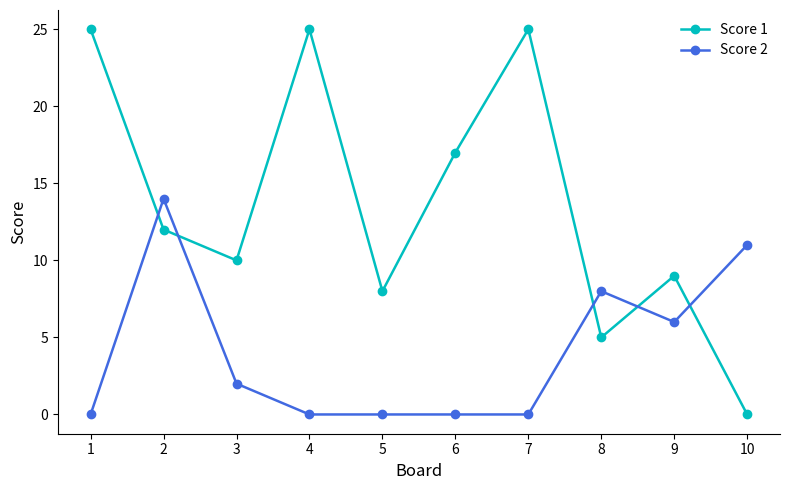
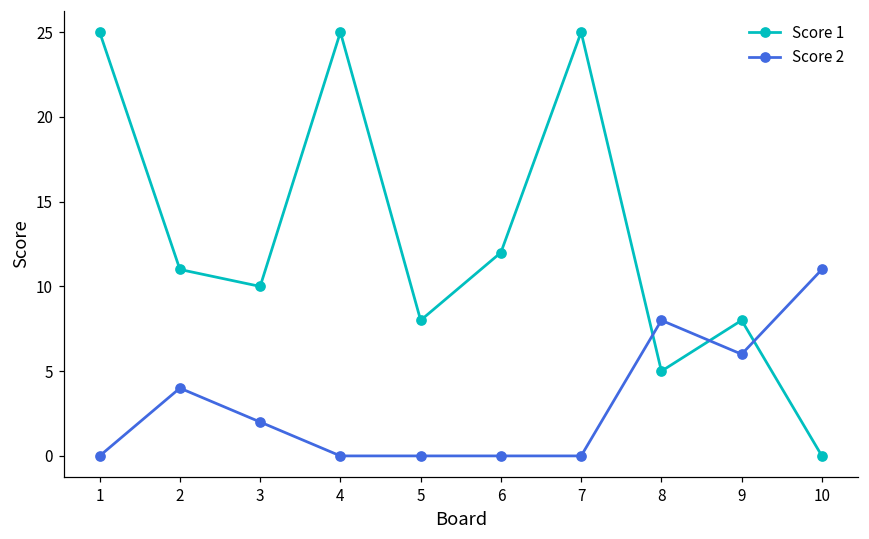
  {
    "Score 1": {
      "1": 25,
-     "2": 12,
+     "2": 11,
      "3": 10,
      "4": 25,
      "5": 8,
-     "6": 17,
+     "6": 12,
      "7": 25,
      "8": 5,
-     "9": 9,
+     "9": 8,
      "10": 0
    },
    "Score 2": {
      "1": 0,
-     "2": 14,
+     "2": 4,
      "3": 2,
      "4": 0,
      "5": 0,
      "6": 0,
      "7": 0,
      "8": 8,
      "9": 6,
      "10": 11
    }
  }
